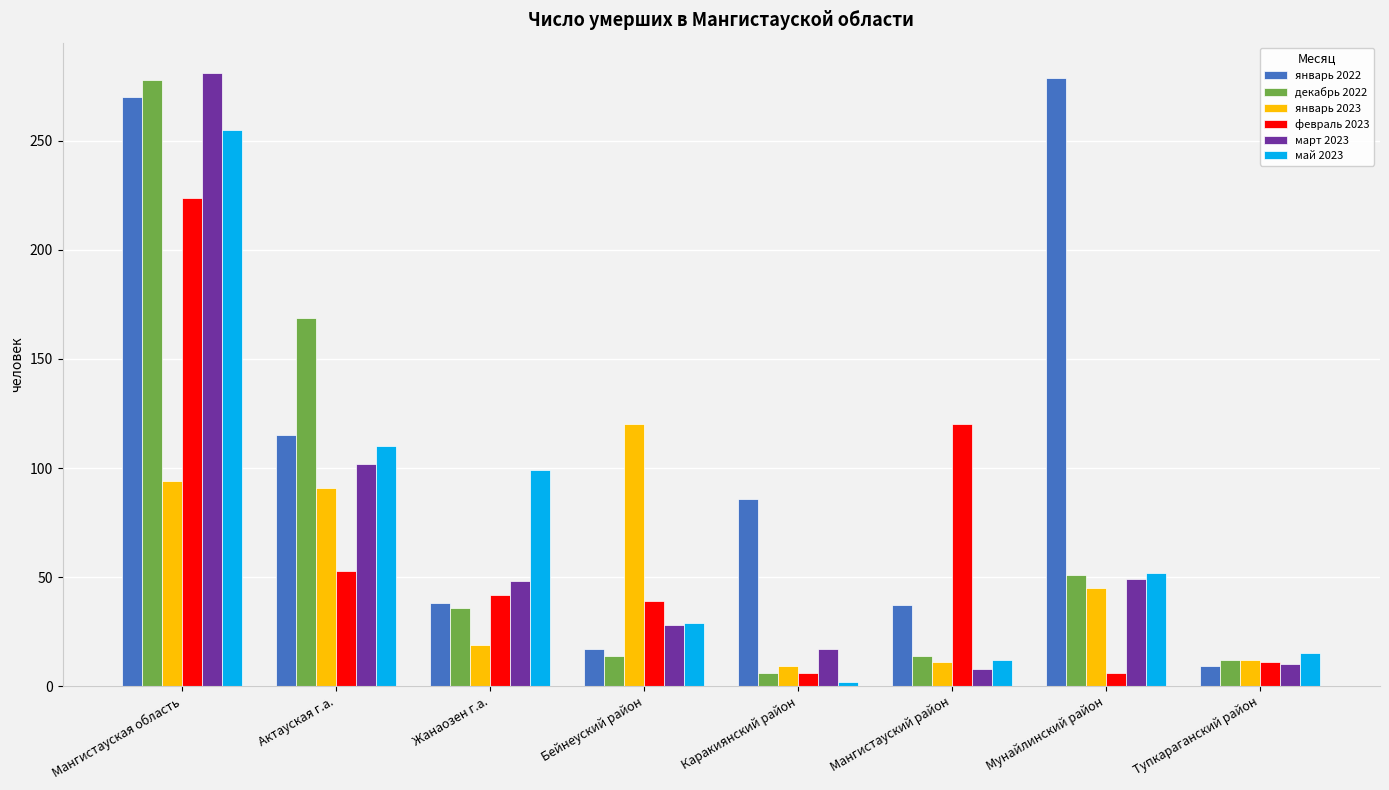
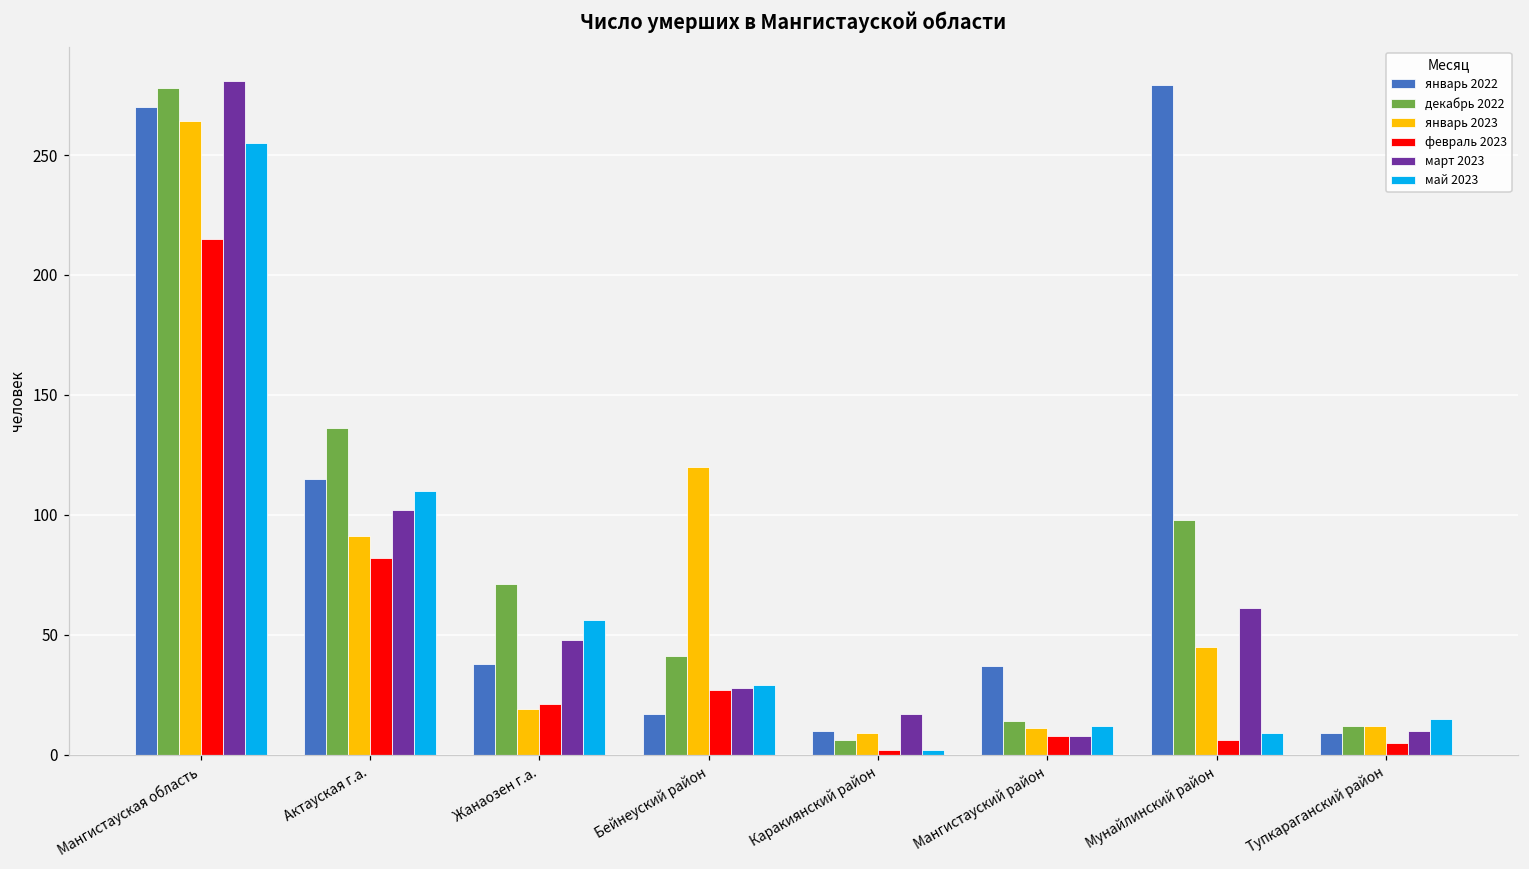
  {
    "январь 2022": {
      "Мангистауская область": 270,
      "Актауская г.а.": 115,
      "Жанаозен г.а.": 38,
      "Бейнеуский район": 17,
-     "Каракиянский район": 86,
+     "Каракиянский район": 10,
      "Мангистауский район": 37,
      "Мунайлинский район": 279,
      "Тупкараганский район": 9
    },
    "декабрь 2022": {
      "Мангистауская область": 278,
-     "Актауская г.а.": 169,
-     "Жанаозен г.а.": 36,
-     "Бейнеуский район": 14,
+     "Актауская г.а.": 136,
+     "Жанаозен г.а.": 71,
+     "Бейнеуский район": 41,
      "Каракиянский район": 6,
      "Мангистауский район": 14,
-     "Мунайлинский район": 51,
+     "Мунайлинский район": 98,
      "Тупкараганский район": 12
    },
    "январь 2023": {
-     "Мангистауская область": 94,
+     "Мангистауская область": 264,
      "Актауская г.а.": 91,
      "Жанаозен г.а.": 19,
      "Бейнеуский район": 120,
      "Каракиянский район": 9,
      "Мангистауский район": 11,
      "Мунайлинский район": 45,
      "Тупкараганский район": 12
    },
    "февраль 2023": {
-     "Мангистауская область": 224,
-     "Актауская г.а.": 53,
-     "Жанаозен г.а.": 42,
-     "Бейнеуский район": 39,
-     "Каракиянский район": 6,
-     "Мангистауский район": 120,
+     "Мангистауская область": 215,
+     "Актауская г.а.": 82,
+     "Жанаозен г.а.": 21,
+     "Бейнеуский район": 27,
+     "Каракиянский район": 2,
+     "Мангистауский район": 8,
      "Мунайлинский район": 6,
-     "Тупкараганский район": 11
+     "Тупкараганский район": 5
    },
    "март 2023": {
      "Мангистауская область": 281,
      "Актауская г.а.": 102,
      "Жанаозен г.а.": 48,
      "Бейнеуский район": 28,
      "Каракиянский район": 17,
      "Мангистауский район": 8,
-     "Мунайлинский район": 49,
+     "Мунайлинский район": 61,
      "Тупкараганский район": 10
    },
    "май 2023": {
      "Мангистауская область": 255,
      "Актауская г.а.": 110,
-     "Жанаозен г.а.": 99,
+     "Жанаозен г.а.": 56,
      "Бейнеуский район": 29,
      "Каракиянский район": 2,
      "Мангистауский район": 12,
-     "Мунайлинский район": 52,
+     "Мунайлинский район": 9,
      "Тупкараганский район": 15
    }
  }
